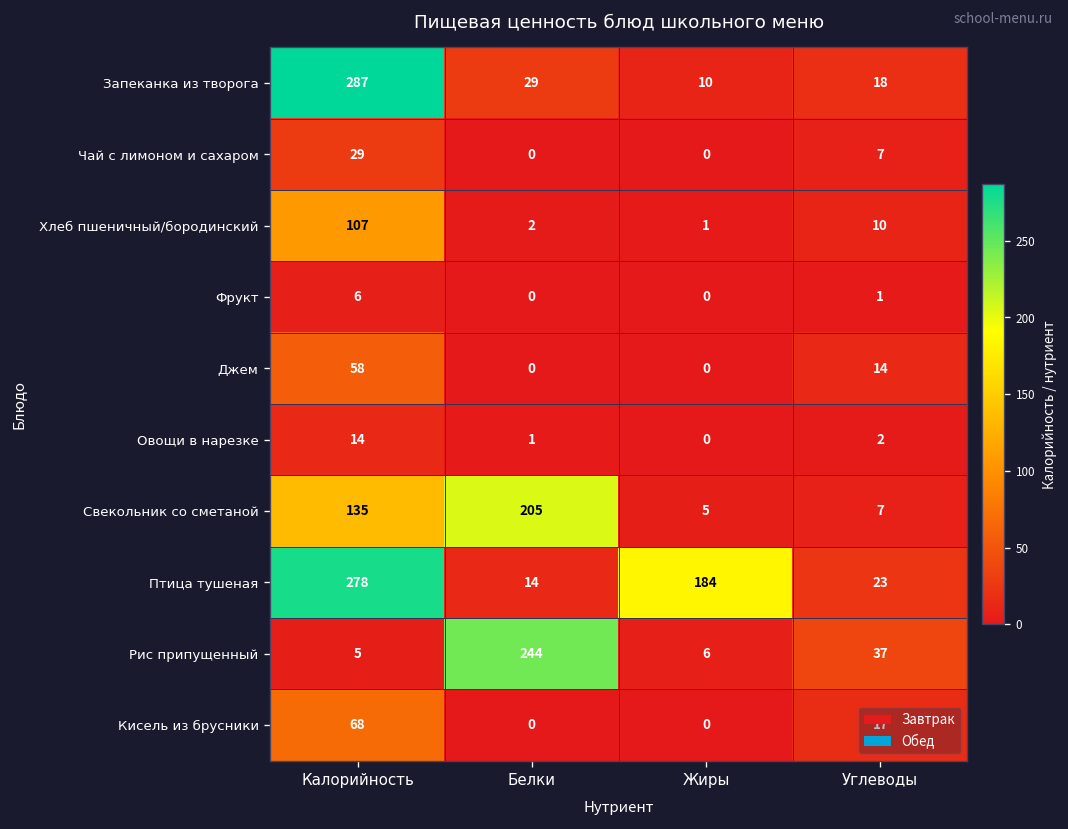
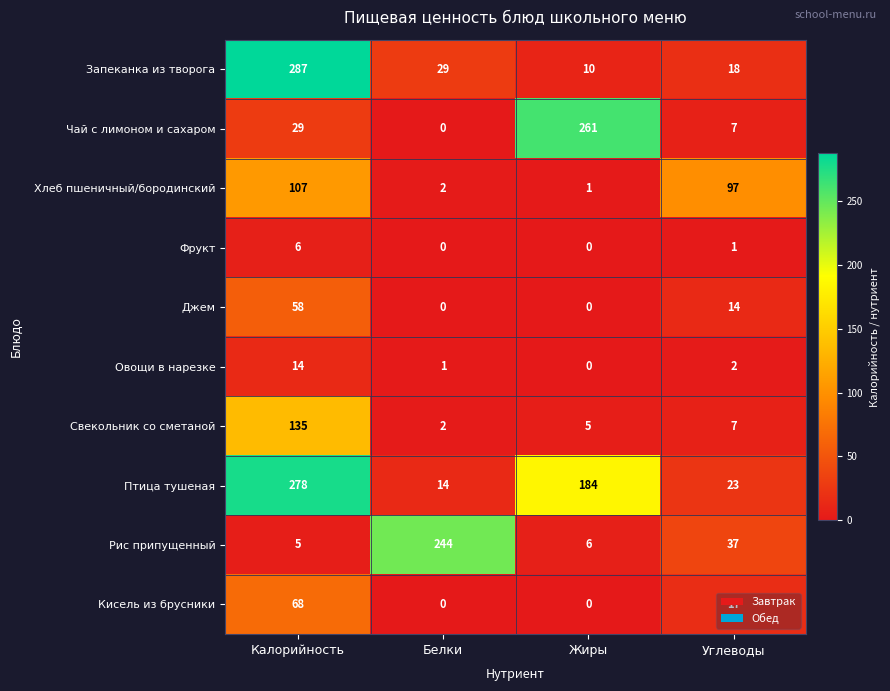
  {
    "Запеканка из творога": {
      "Калорийность": 287,
      "Белки": 29,
      "Жиры": 10,
      "Углеводы": 18
    },
    "Чай с лимоном и сахаром": {
      "Калорийность": 29,
      "Белки": 0,
-     "Жиры": 0,
+     "Жиры": 261,
      "Углеводы": 7
    },
    "Хлеб пшеничный/бородинский": {
      "Калорийность": 107,
      "Белки": 2,
      "Жиры": 1,
-     "Углеводы": 10
+     "Углеводы": 97
    },
    "Фрукт": {
      "Калорийность": 6,
      "Белки": 0,
      "Жиры": 0,
      "Углеводы": 1
    },
    "Джем": {
      "Калорийность": 58,
      "Белки": 0,
      "Жиры": 0,
      "Углеводы": 14
    },
    "Овощи в нарезке": {
      "Калорийность": 14,
      "Белки": 1,
      "Жиры": 0,
      "Углеводы": 2
    },
    "Свекольник со сметаной": {
      "Калорийность": 135,
-     "Белки": 205,
+     "Белки": 2,
      "Жиры": 5,
      "Углеводы": 7
    },
    "Птица тушеная": {
      "Калорийность": 278,
      "Белки": 14,
      "Жиры": 184,
      "Углеводы": 23
    },
    "Рис припущенный": {
      "Калорийность": 5,
      "Белки": 244,
      "Жиры": 6,
      "Углеводы": 37
    },
    "Кисель из брусники": {
      "Калорийность": 68,
      "Белки": 0,
      "Жиры": 0
    }
  }
